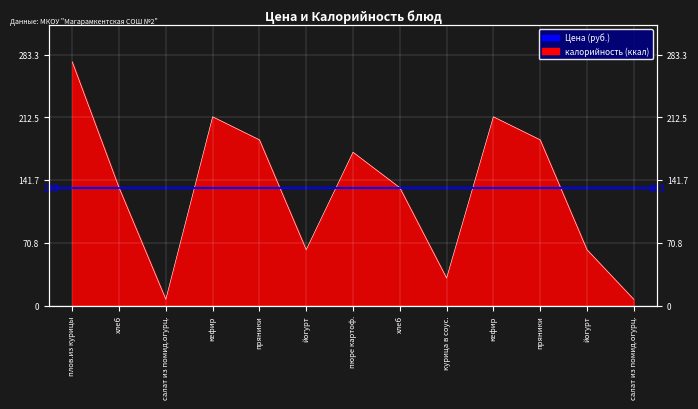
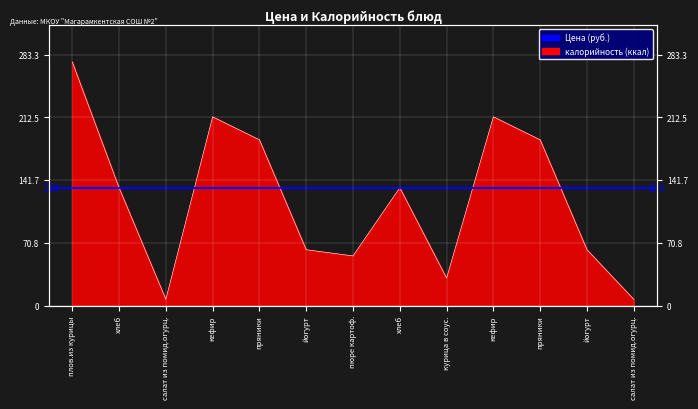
  {
    "плов.из курицы": 280,
-   "пюре картоф.": 170,
+   "пюре картоф.": 60,
    "курица в соус.": 30
  }
